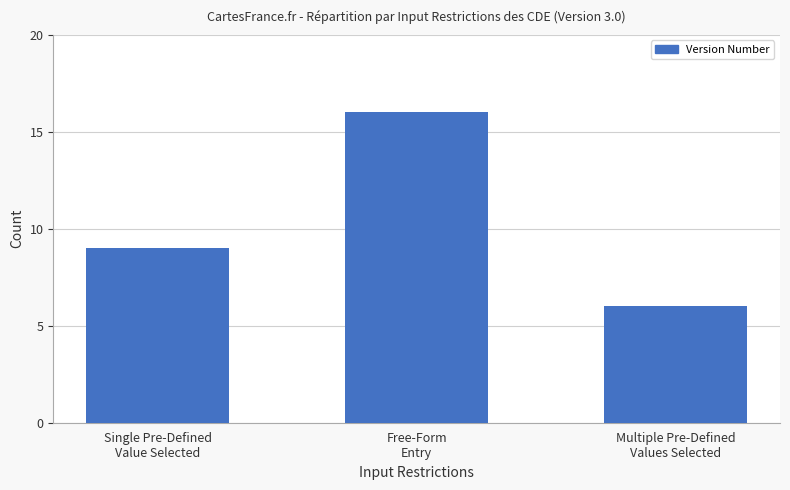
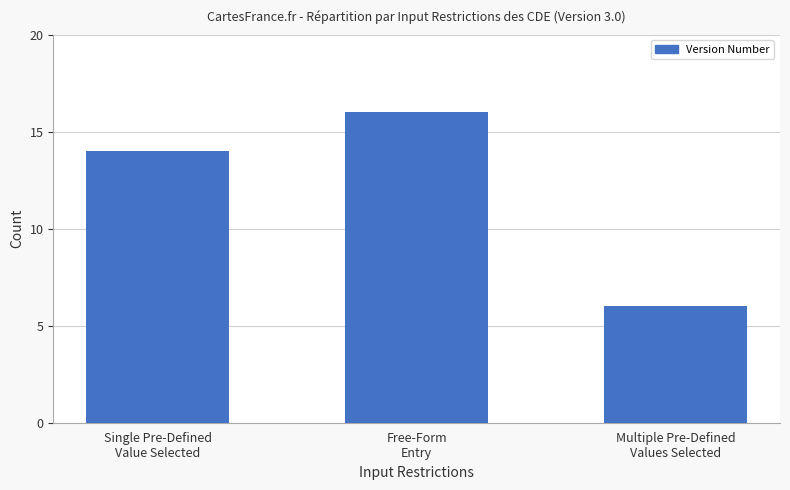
  {
-   "Single Pre-Defined Value Selected": 9,
+   "Single Pre-Defined Value Selected": 14,
    "Free-Form Entry": 16,
    "Multiple Pre-Defined Values Selected": 6
  }
